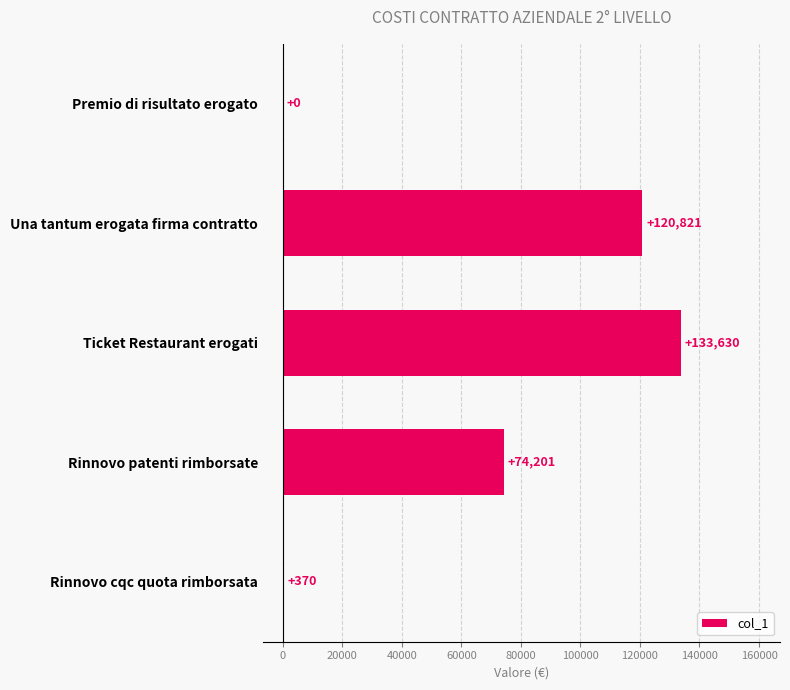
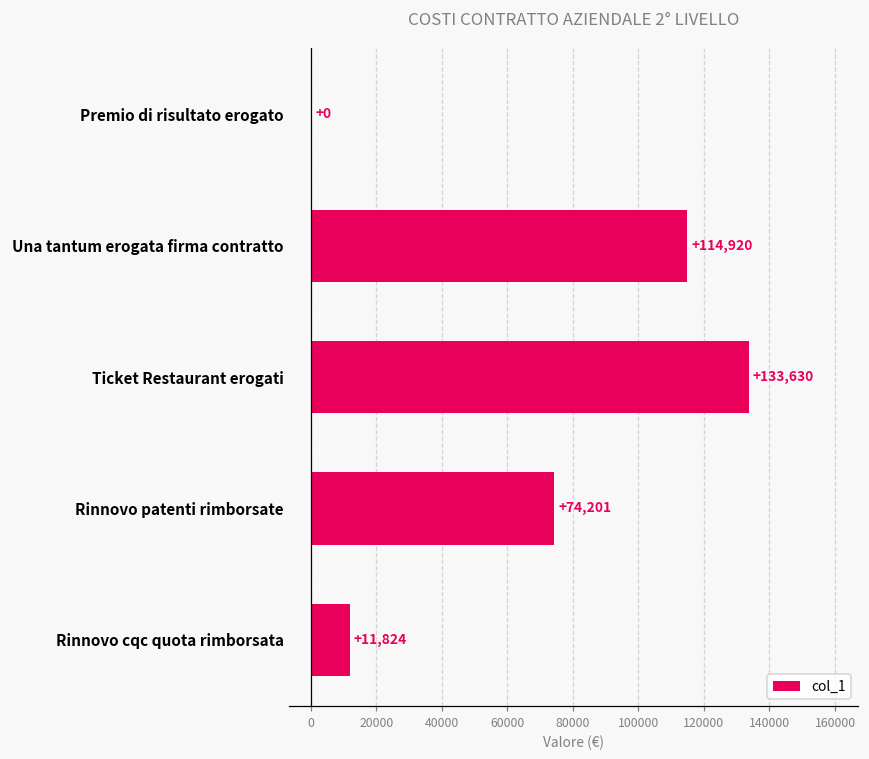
  {
    "Premio di risultato erogato": "+0",
-   "Una tantum erogata firma contratto": "+120,821",
+   "Una tantum erogata firma contratto": "+114,920",
    "Ticket Restaurant erogati": "+133,630",
    "Rinnovo patenti rimborsate": "+74,201",
-   "Rinnovo cqc quota rimborsata": "+370"
+   "Rinnovo cqc quota rimborsata": "+11,824"
  }
